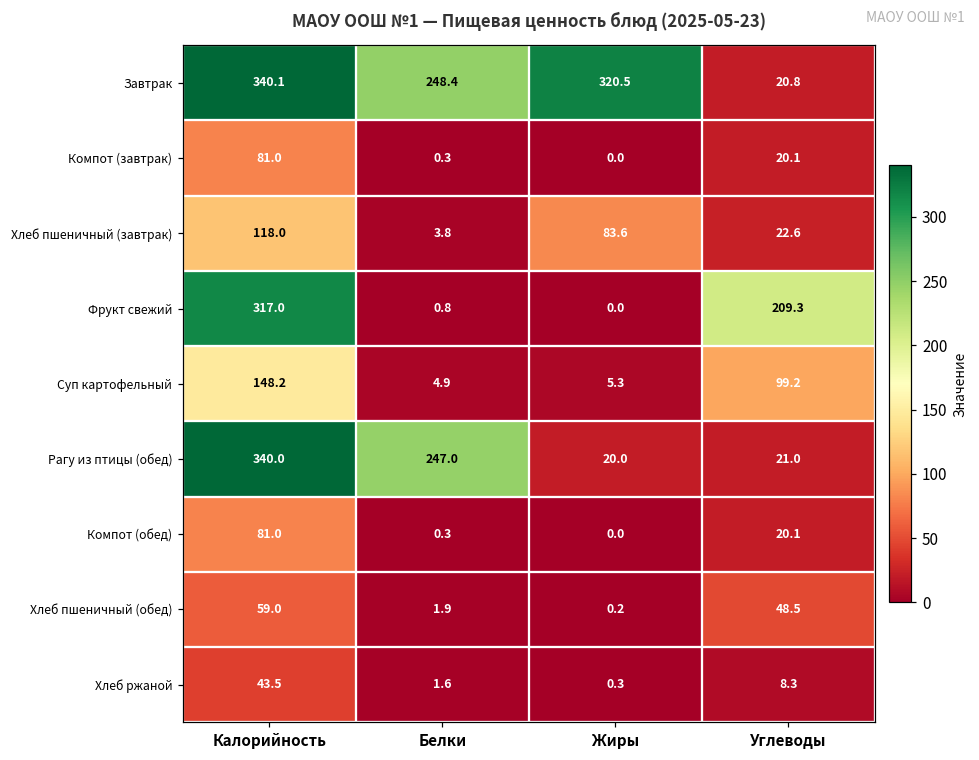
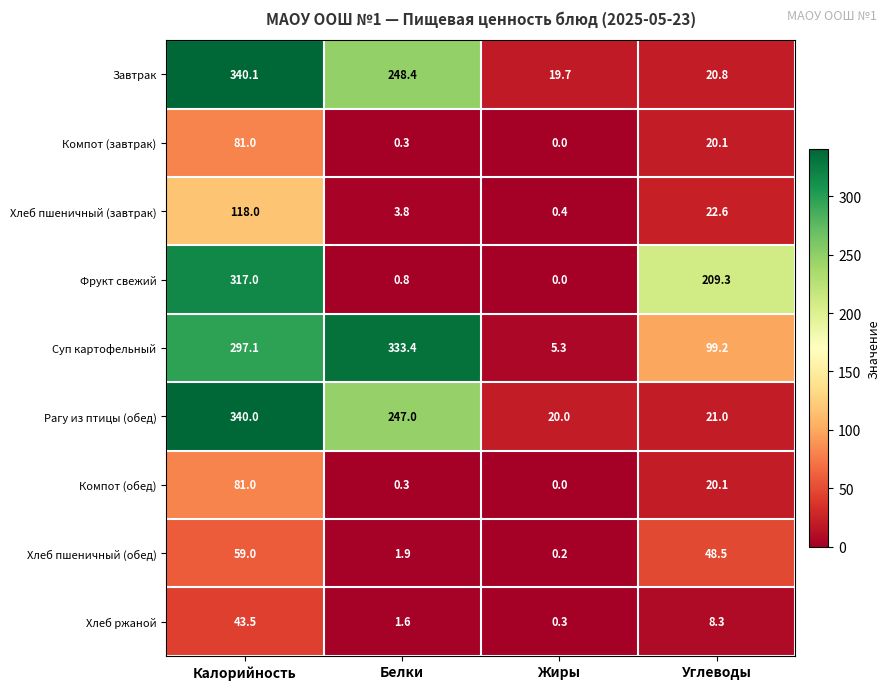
  {
    "Завтрак": {
      "Калорийность": 340.1,
      "Белки": 248.4,
-     "Жиры": 320.5,
+     "Жиры": 19.7,
      "Углеводы": 20.8
    },
    "Компот (завтрак)": {
      "Калорийность": 81.0,
      "Белки": 0.3,
      "Жиры": 0.0,
      "Углеводы": 20.1
    },
    "Хлеб пшеничный (завтрак)": {
      "Калорийность": 118.0,
      "Белки": 3.8,
-     "Жиры": 83.6,
+     "Жиры": 0.4,
      "Углеводы": 22.6
    },
    "Фрукт свежий": {
      "Калорийность": 317.0,
      "Белки": 0.8,
      "Жиры": 0.0,
      "Углеводы": 209.3
    },
    "Суп картофельный": {
-     "Калорийность": 148.2,
-     "Белки": 4.9,
+     "Калорийность": 297.1,
+     "Белки": 333.4,
      "Жиры": 5.3,
      "Углеводы": 99.2
    },
    "Рагу из птицы (обед)": {
      "Калорийность": 340.0,
      "Белки": 247.0,
      "Жиры": 20.0,
      "Углеводы": 21.0
    },
    "Компот (обед)": {
      "Калорийность": 81.0,
      "Белки": 0.3,
      "Жиры": 0.0,
      "Углеводы": 20.1
    },
    "Хлеб пшеничный (обед)": {
      "Калорийность": 59.0,
      "Белки": 1.9,
      "Жиры": 0.2,
      "Углеводы": 48.5
    },
    "Хлеб ржаной": {
      "Калорийность": 43.5,
      "Белки": 1.6,
      "Жиры": 0.3,
      "Углеводы": 8.3
    }
  }
